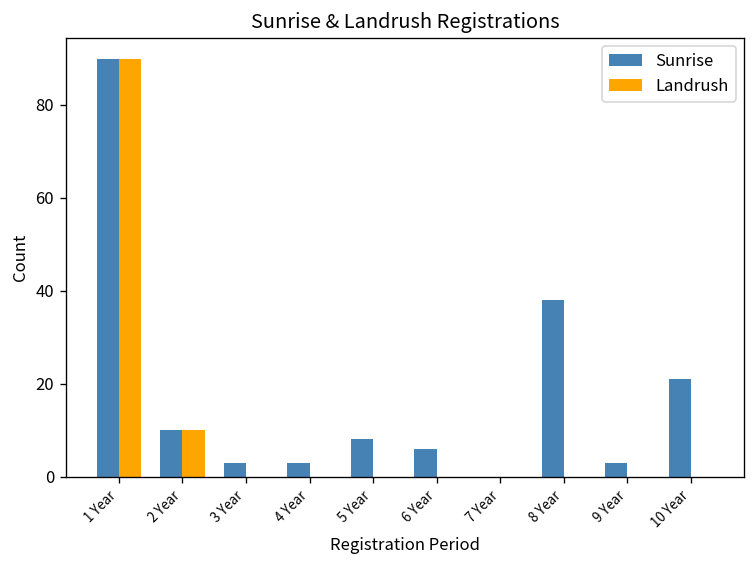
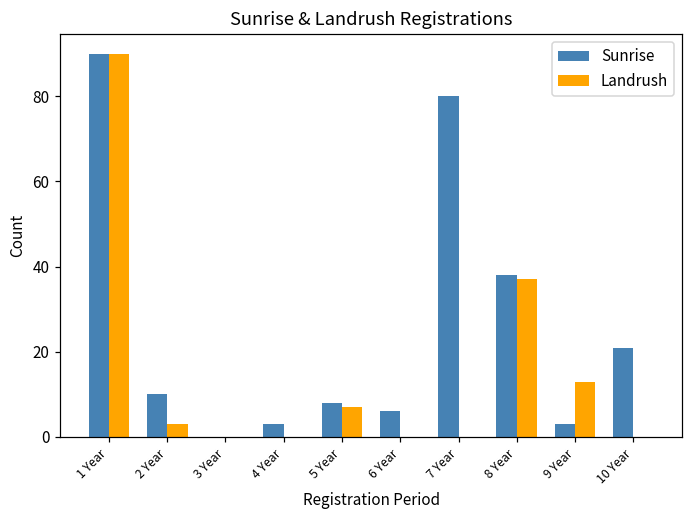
  {
    "Sunrise": {
      "1 Year": 90,
      "2 Year": 10,
-     "3 Year": 3,
+     "3 Year": 0,
      "4 Year": 3,
      "5 Year": 8,
      "6 Year": 6,
-     "7 Year": 0,
+     "7 Year": 80,
      "8 Year": 38,
      "9 Year": 3,
      "10 Year": 21
    },
    "Landrush": {
      "1 Year": 90,
-     "2 Year": 10,
+     "2 Year": 3,
      "3 Year": 0,
      "4 Year": 0,
-     "5 Year": 0,
+     "5 Year": 7,
      "6 Year": 0,
      "7 Year": 0,
-     "8 Year": 0,
-     "9 Year": 0,
+     "8 Year": 37,
+     "9 Year": 13,
      "10 Year": 0
    }
  }
